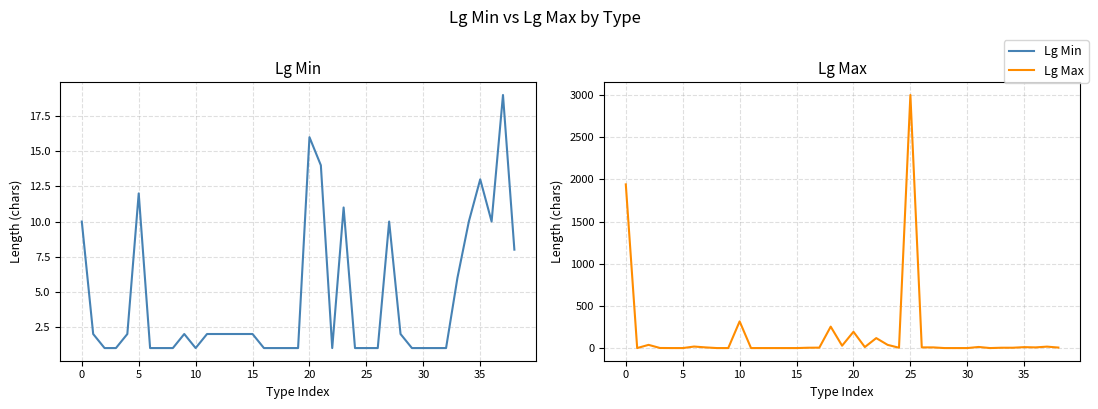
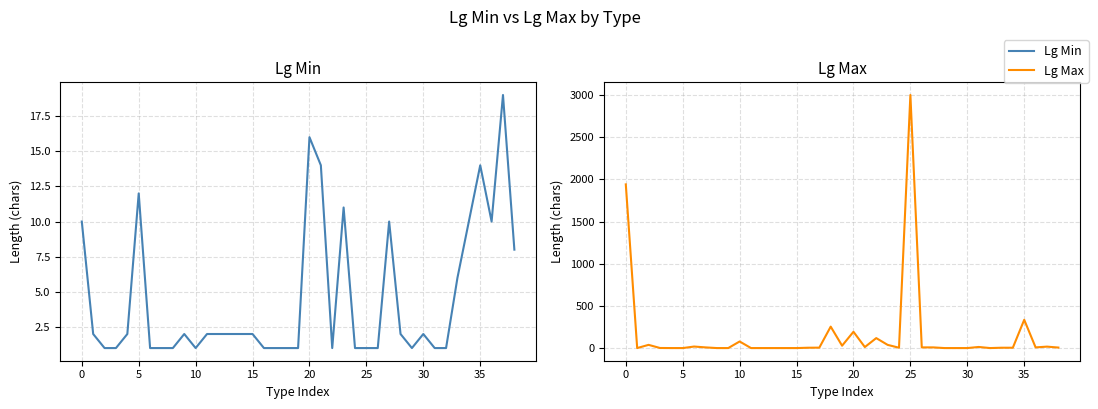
  {
    "Lg Min": {
      "0": 10,
      "5": 12,
      "10": 1,
      "15": 2,
      "20": 16,
      "25": 1,
-     "30": 1,
-     "35": 13
+     "30": 2,
+     "35": 14
    },
    "Lg Max": {
      "0": 1900,
      "5": 0,
-     "10": 300,
+     "10": 100,
      "15": 0,
      "20": 200,
      "25": 3000,
      "30": 0,
-     "35": 0
+     "35": 300
    }
  }
